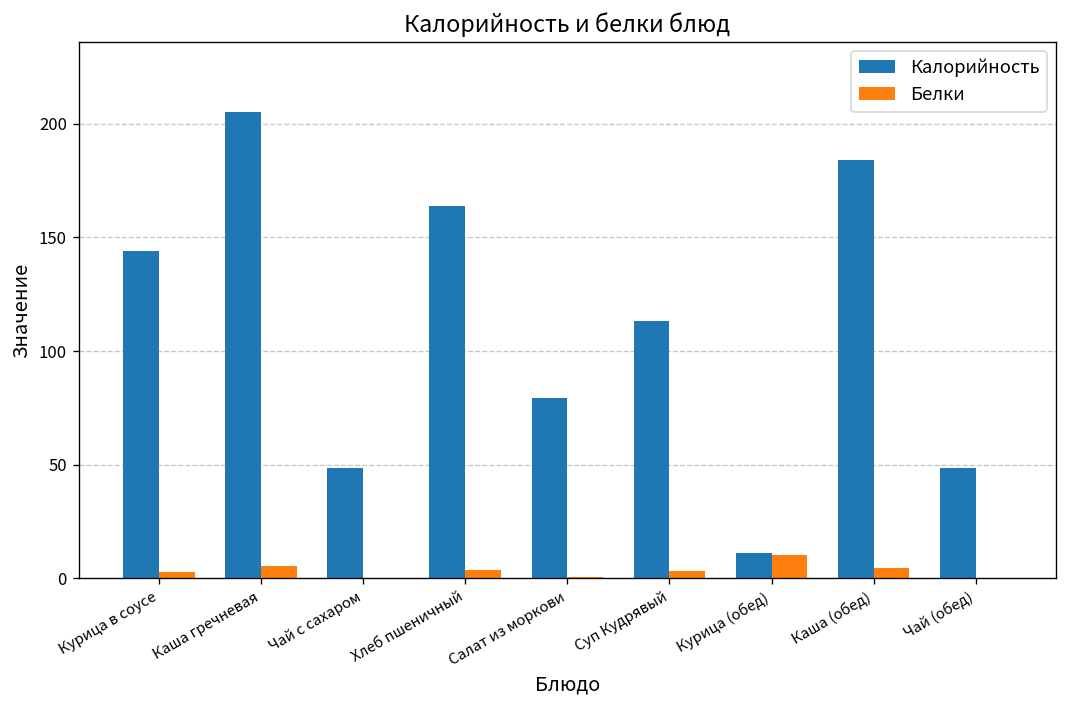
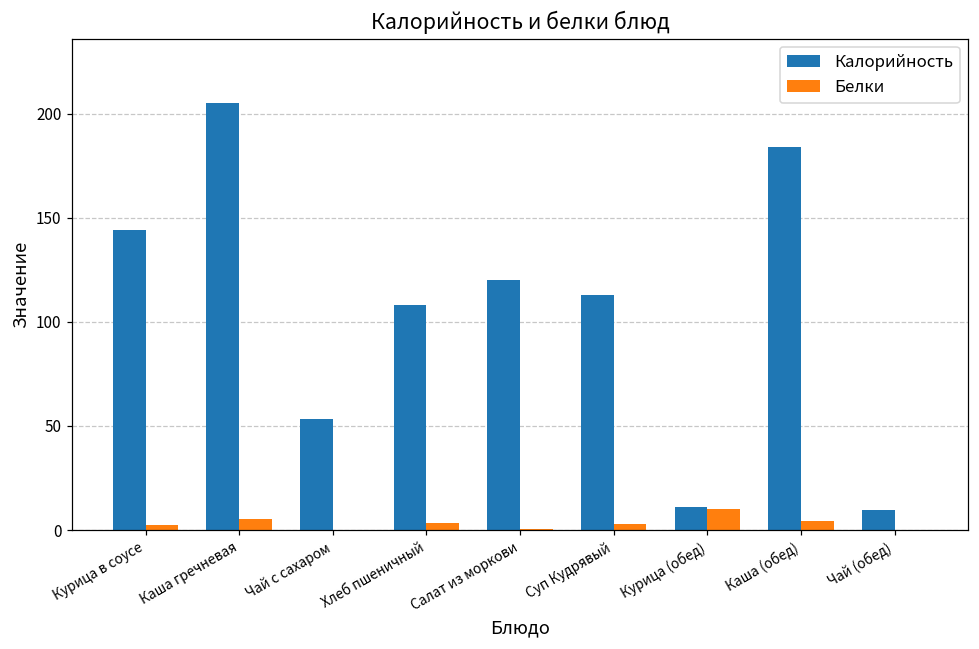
  {
    "Калорийность": {
      "Курица в соусе": 144,
      "Каша гречневая": 205,
-     "Чай с сахаром": 49,
-     "Хлеб пшеничный": 164,
-     "Салат из моркови": 79,
+     "Чай с сахаром": 53,
+     "Хлеб пшеничный": 108,
+     "Салат из моркови": 120,
      "Суп Кудрявый": 113,
      "Курица (обед)": 11,
      "Каша (обед)": 184,
-     "Чай (обед)": 49
+     "Чай (обед)": 10
    },
    "Белки": {
      "Курица в соусе": 3,
      "Каша гречневая": 5,
      "Хлеб пшеничный": 4,
      "Суп Кудрявый": 3,
      "Курица (обед)": 10,
      "Каша (обед)": 5
    }
  }
